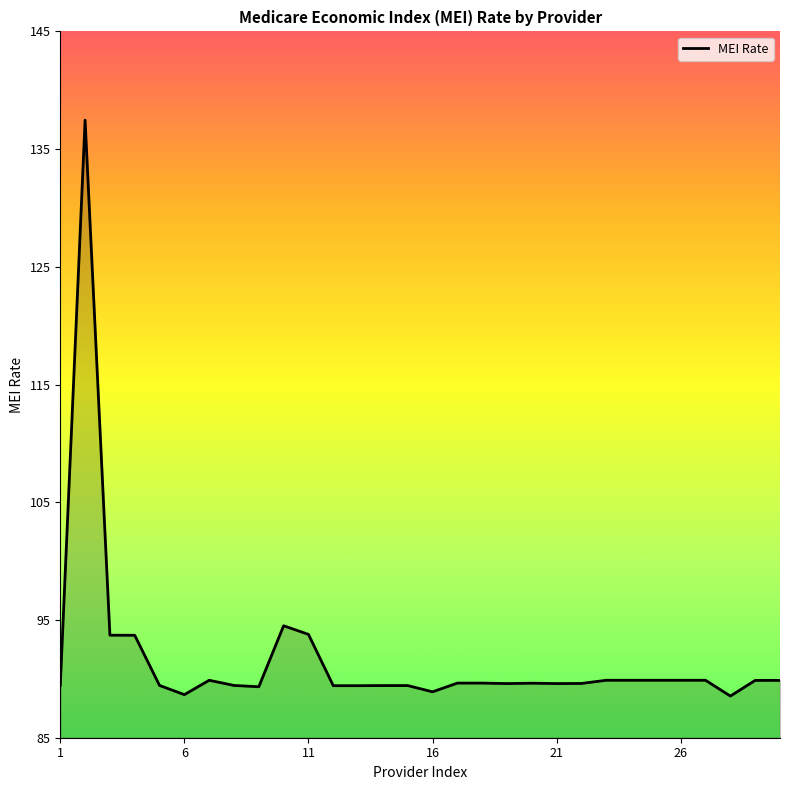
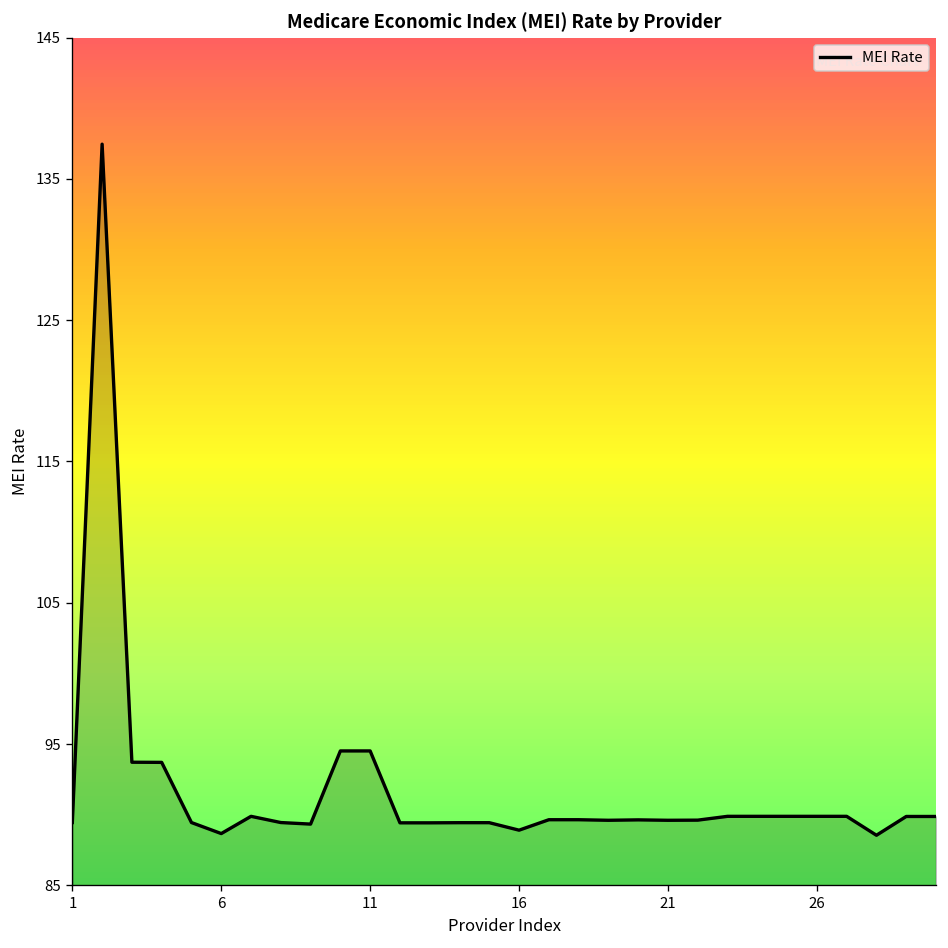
  {
    "1": 89.4,
    "6": 88.7,
-   "11": 93.8,
+   "11": 94.5,
    "16": 88.9,
    "21": 89.6,
    "26": 89.9
  }
